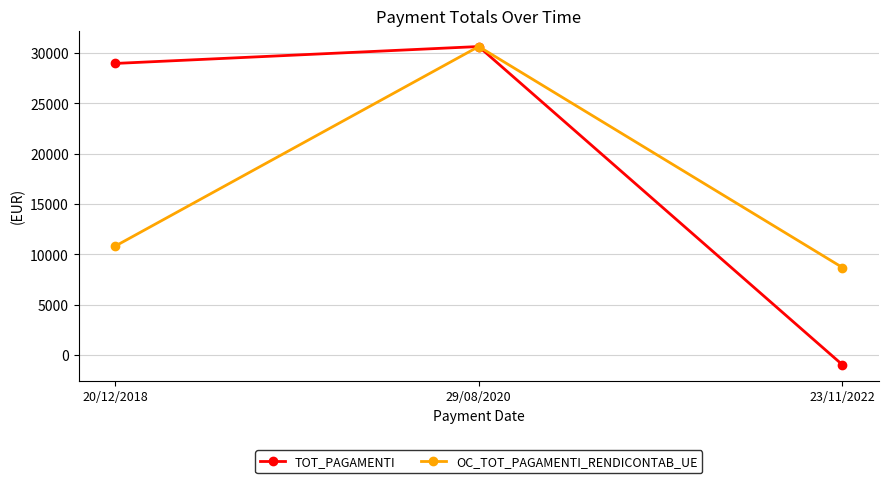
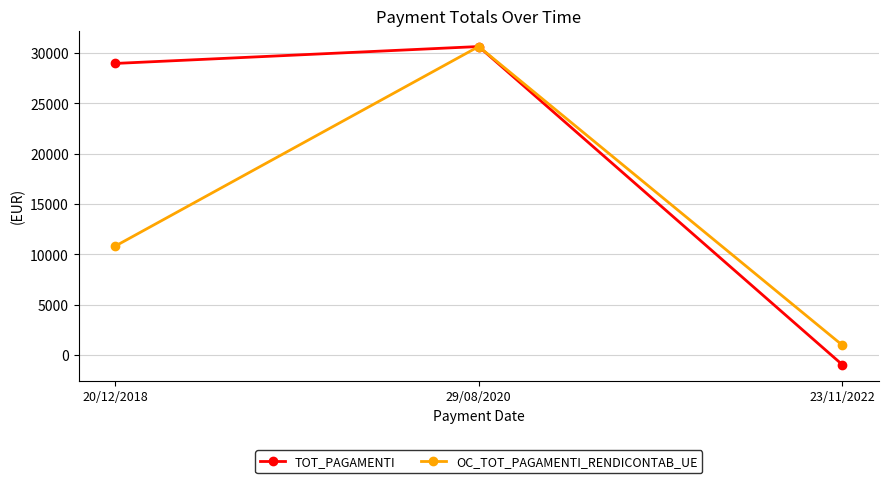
  {
    "TOT_PAGAMENTI": {
      "20/12/2018": 29000,
      "23/11/2022": -1000
    },
    "OC_TOT_PAGAMENTI_RENDICONTAB_UE": {
      "20/12/2018": 10800,
-     "23/11/2022": 8700
+     "23/11/2022": 1000
    }
  }
